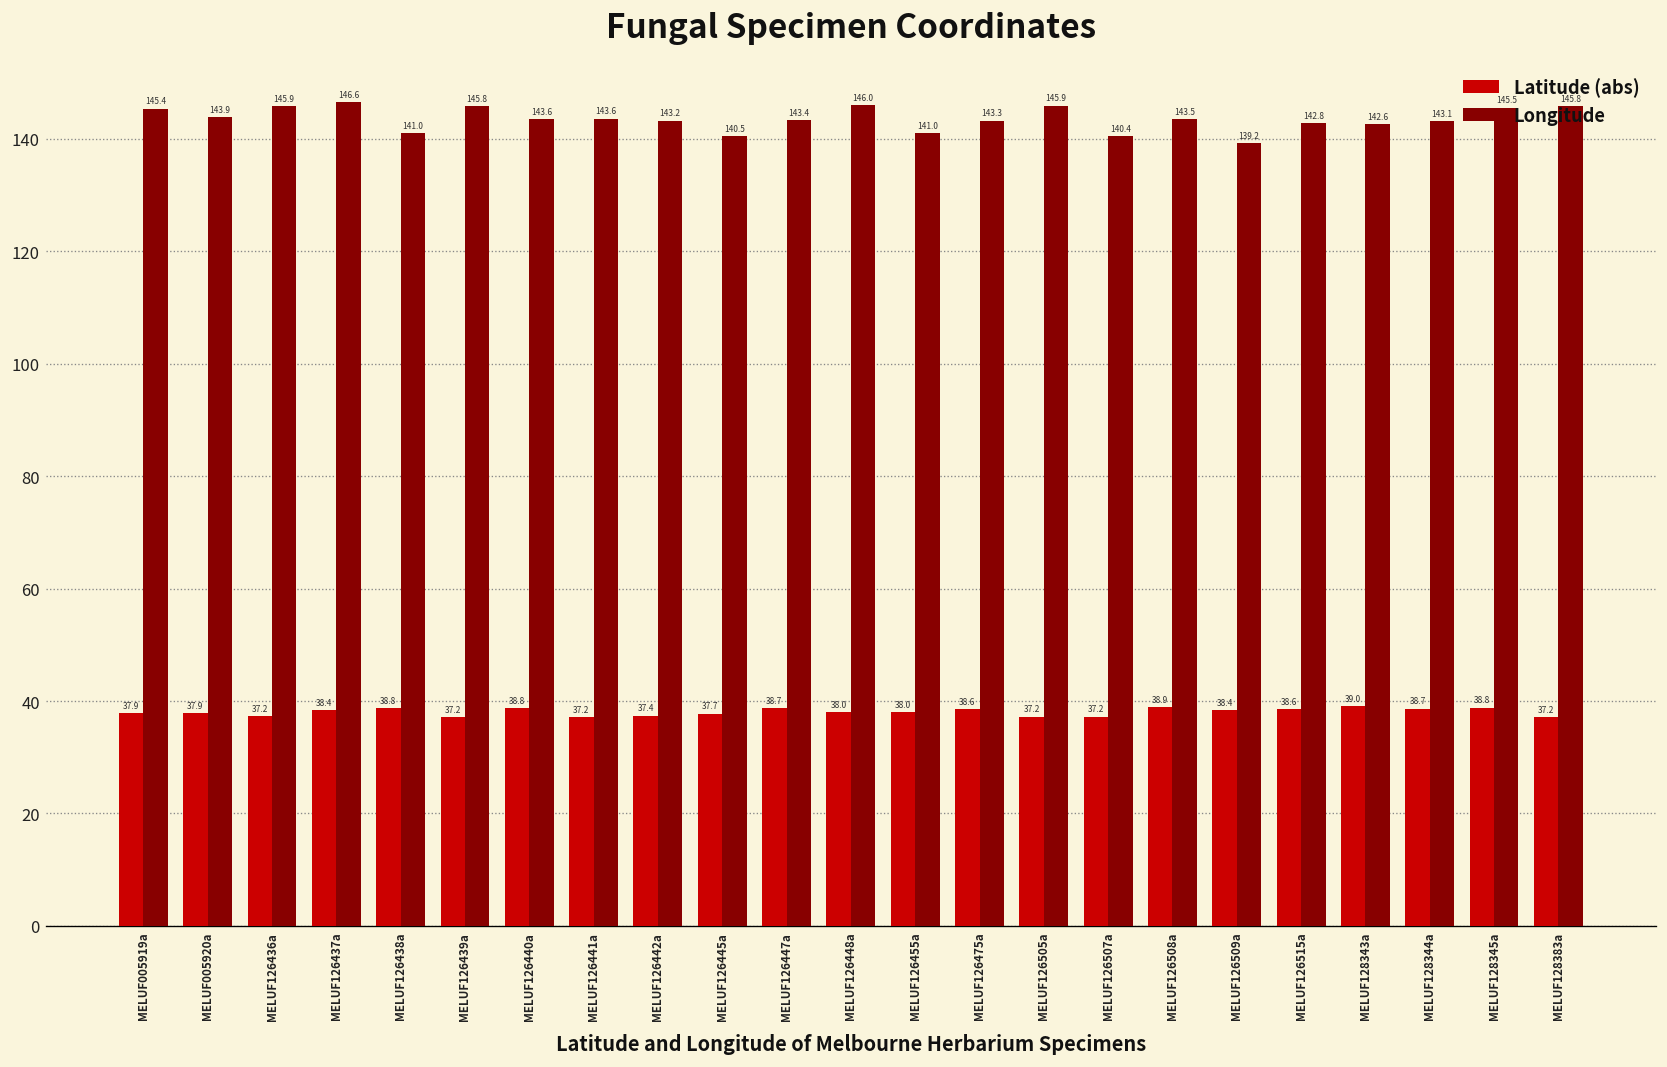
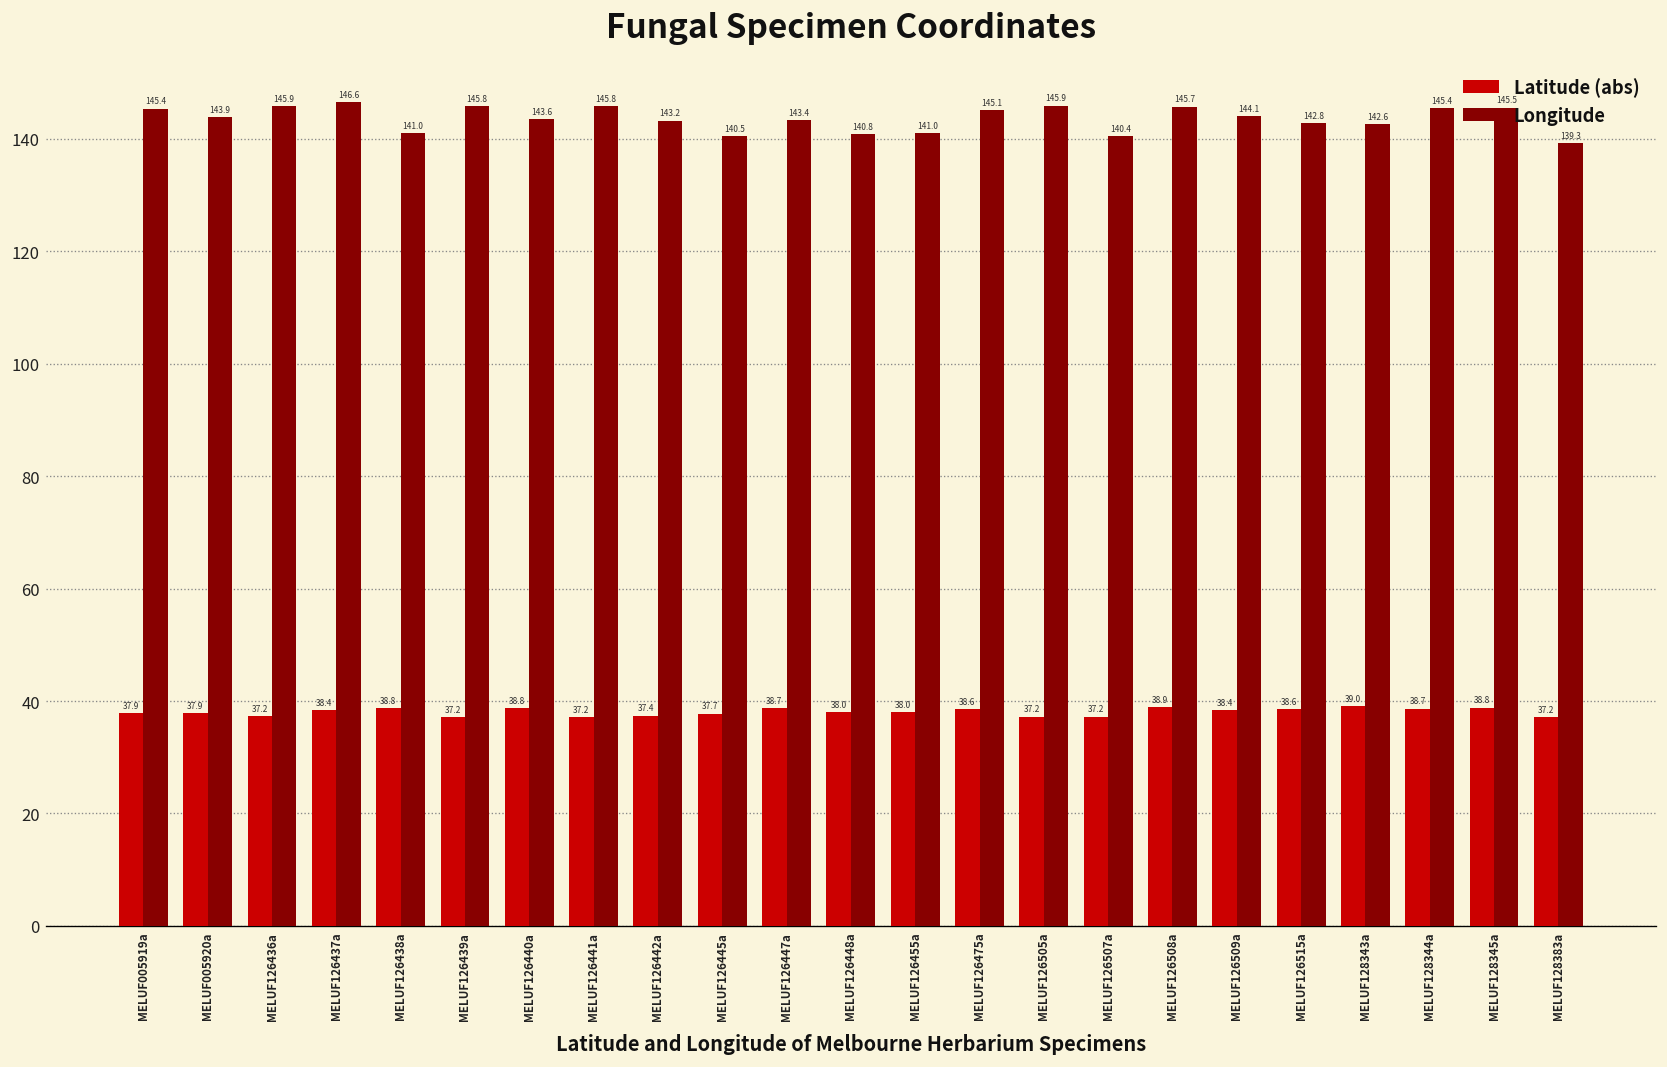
  {
    "Latitude (abs)": {
      "MELUF005919a": 37.9,
      "MELUF005920a": 37.9,
      "MELUF126436a": 37.2,
      "MELUF126437a": 38.4,
      "MELUF126438a": 38.8,
      "MELUF126439a": 37.2,
      "MELUF126440a": 38.8,
      "MELUF126441a": 37.2,
      "MELUF126442a": 37.4,
      "MELUF126445a": 37.7,
      "MELUF126447a": 38.7,
      "MELUF126448a": 38.0,
      "MELUF126455a": 38.0,
      "MELUF126475a": 38.6,
      "MELUF126505a": 37.2,
      "MELUF126507a": 37.2,
      "MELUF126508a": 38.9,
      "MELUF126509a": 38.4,
      "MELUF126515a": 38.6,
      "MELUF128343a": 39.0,
      "MELUF128344a": 38.7,
      "MELUF128345a": 38.8,
      "MELUF128383a": 37.2
    },
    "Longitude": {
      "MELUF005919a": 145.4,
      "MELUF005920a": 143.9,
      "MELUF126436a": 145.9,
      "MELUF126437a": 146.6,
      "MELUF126438a": 141.0,
      "MELUF126439a": 145.8,
      "MELUF126440a": 143.6,
-     "MELUF126441a": 143.6,
+     "MELUF126441a": 145.8,
      "MELUF126442a": 143.2,
      "MELUF126445a": 140.5,
      "MELUF126447a": 143.4,
-     "MELUF126448a": 146.0,
+     "MELUF126448a": 140.8,
      "MELUF126455a": 141.0,
-     "MELUF126475a": 143.3,
+     "MELUF126475a": 145.1,
      "MELUF126505a": 145.9,
      "MELUF126507a": 140.4,
-     "MELUF126508a": 143.5,
-     "MELUF126509a": 139.2,
+     "MELUF126508a": 145.7,
+     "MELUF126509a": 144.1,
      "MELUF126515a": 142.8,
      "MELUF128343a": 142.6,
-     "MELUF128344a": 143.1,
+     "MELUF128344a": 145.4,
      "MELUF128345a": 145.5,
-     "MELUF128383a": 145.8
+     "MELUF128383a": 139.3
    }
  }
